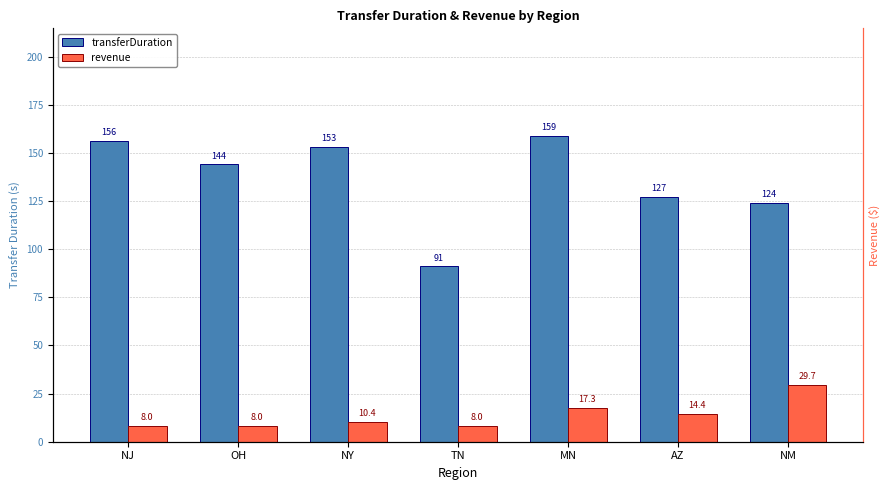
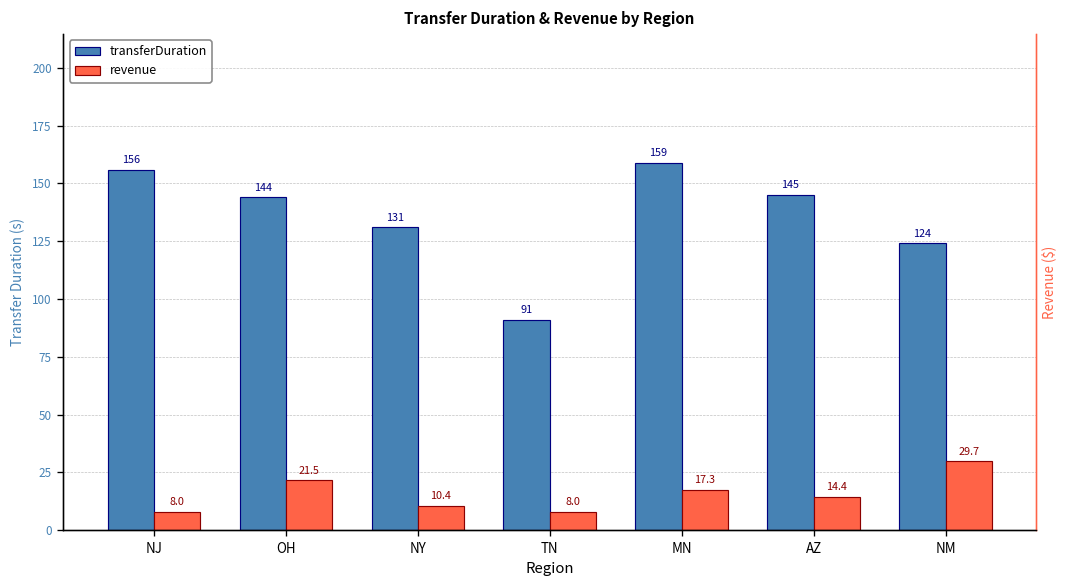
  {
    "transferDuration": {
      "NJ": 156,
      "OH": 144,
-     "NY": 153,
+     "NY": 131,
      "TN": 91,
      "MN": 159,
-     "AZ": 127,
+     "AZ": 145,
      "NM": 124
    },
    "revenue": {
      "NJ": 8.0,
-     "OH": 8.0,
+     "OH": 21.5,
      "NY": 10.4,
      "TN": 8.0,
      "MN": 17.3,
      "AZ": 14.4,
      "NM": 29.7
    }
  }
